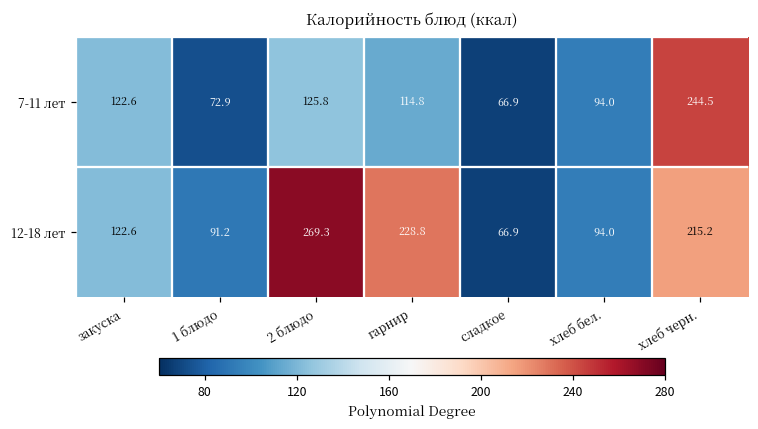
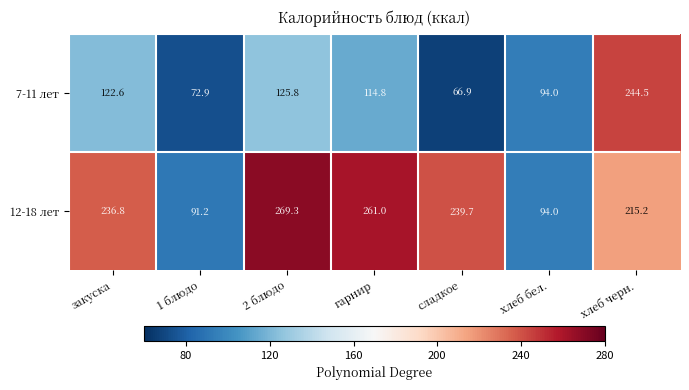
  {
    "7-11 лет": {
      "закуска": 122.6,
      "1 блюдо": 72.9,
      "2 блюдо": 125.8,
      "гарнир": 114.8,
      "сладкое": 66.9,
      "хлеб бел.": 94.0,
      "хлеб черн.": 244.5
    },
    "12-18 лет": {
-     "закуска": 122.6,
+     "закуска": 236.8,
      "1 блюдо": 91.2,
      "2 блюдо": 269.3,
-     "гарнир": 228.8,
-     "сладкое": 66.9,
+     "гарнир": 261.0,
+     "сладкое": 239.7,
      "хлеб бел.": 94.0,
      "хлеб черн.": 215.2
    }
  }
